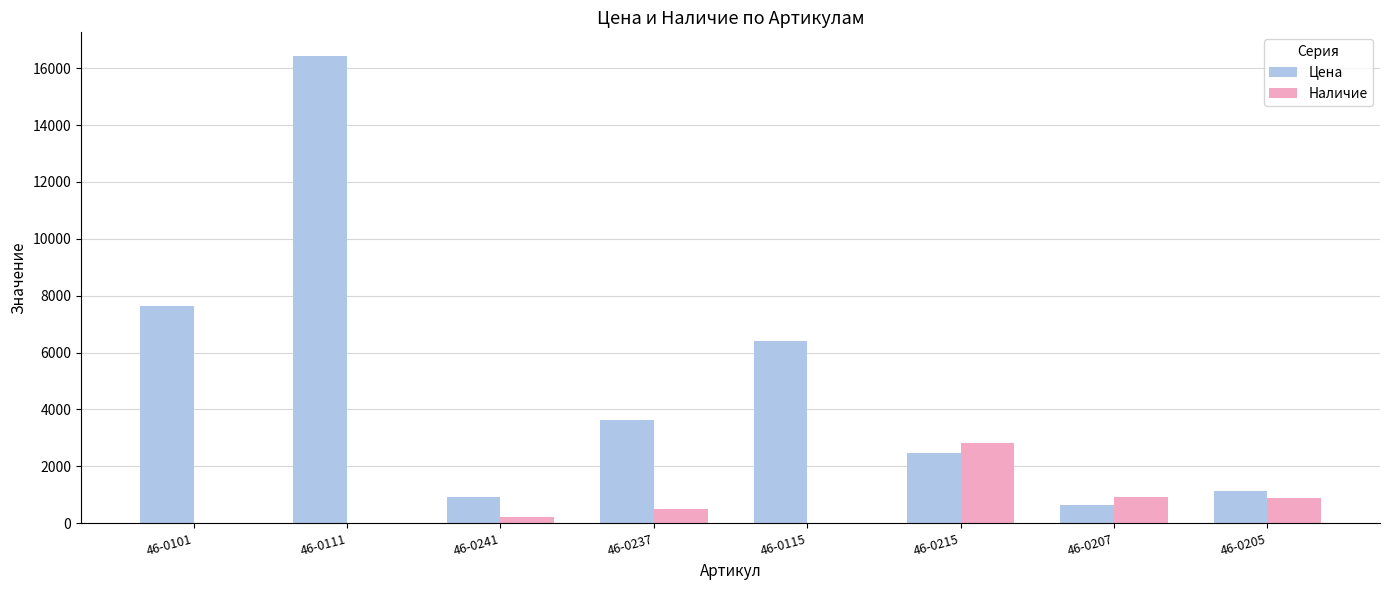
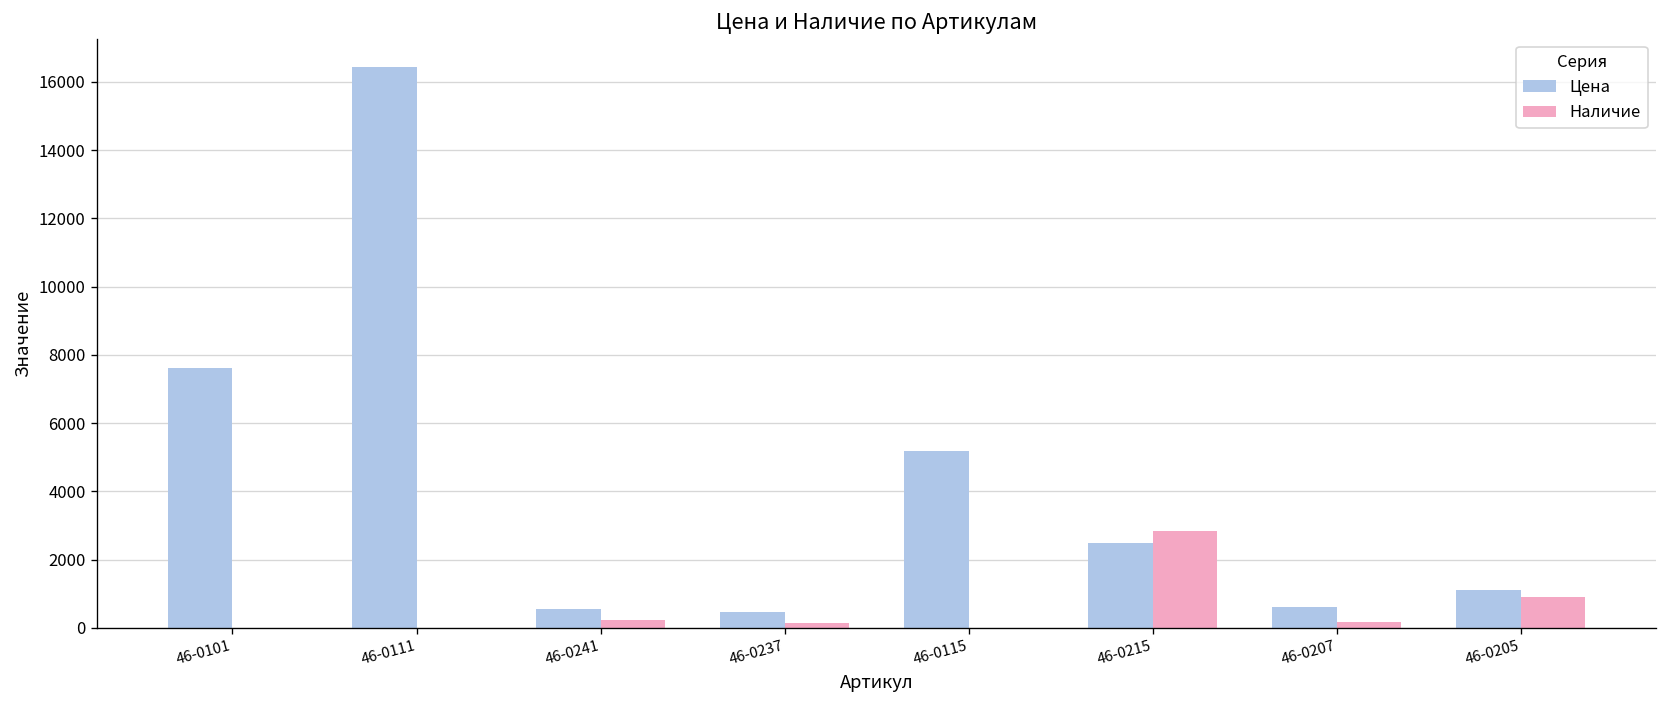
  {
    "Цена": {
      "46-0101": 7600,
      "46-0111": 16400,
-     "46-0241": 900,
-     "46-0237": 3600,
-     "46-0115": 6400,
+     "46-0241": 500,
+     "46-0237": 500,
+     "46-0115": 5200,
      "46-0215": 2500,
      "46-0207": 600,
      "46-0205": 1100
    },
    "Наличие": {
      "46-0101": 0,
      "46-0111": 0,
      "46-0241": 200,
-     "46-0237": 500,
+     "46-0237": 100,
      "46-0115": 0,
      "46-0215": 2800,
-     "46-0207": 900,
+     "46-0207": 200,
      "46-0205": 900
    }
  }
